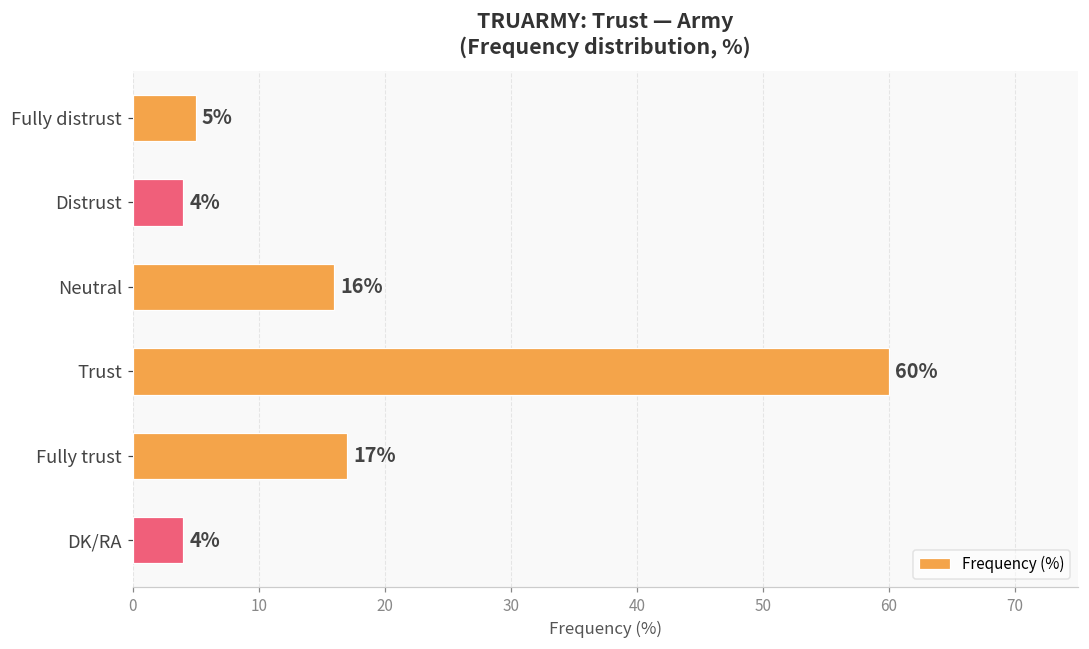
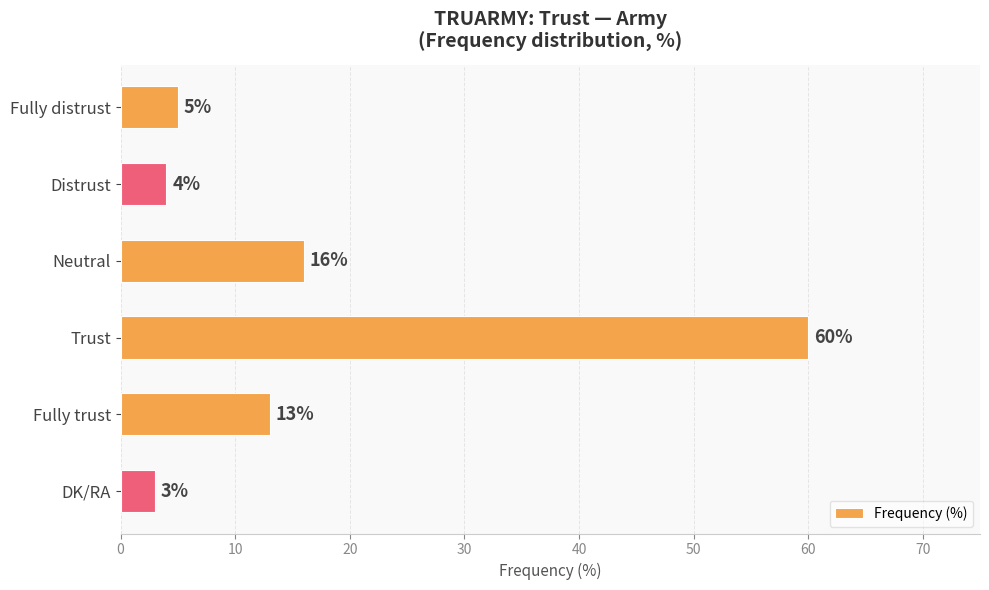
  {
    "Fully distrust": "5%",
    "Distrust": "4%",
    "Neutral": "16%",
    "Trust": "60%",
-   "Fully trust": "17%",
-   "DK/RA": "4%"
+   "Fully trust": "13%",
+   "DK/RA": "3%"
  }
